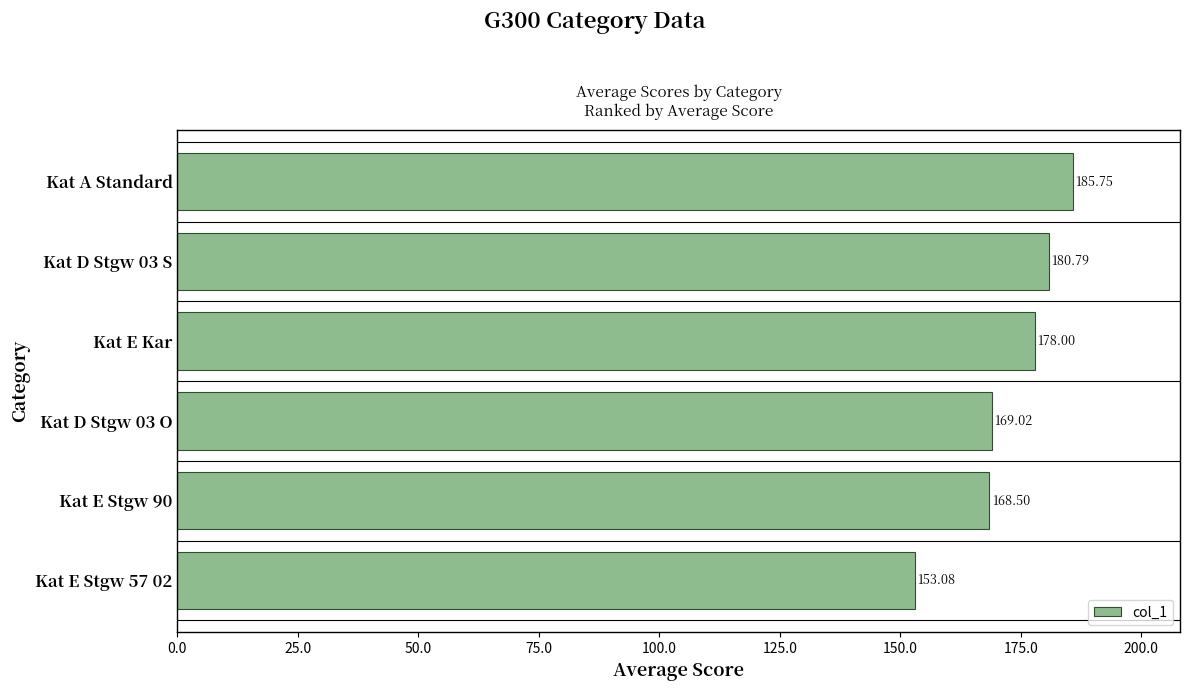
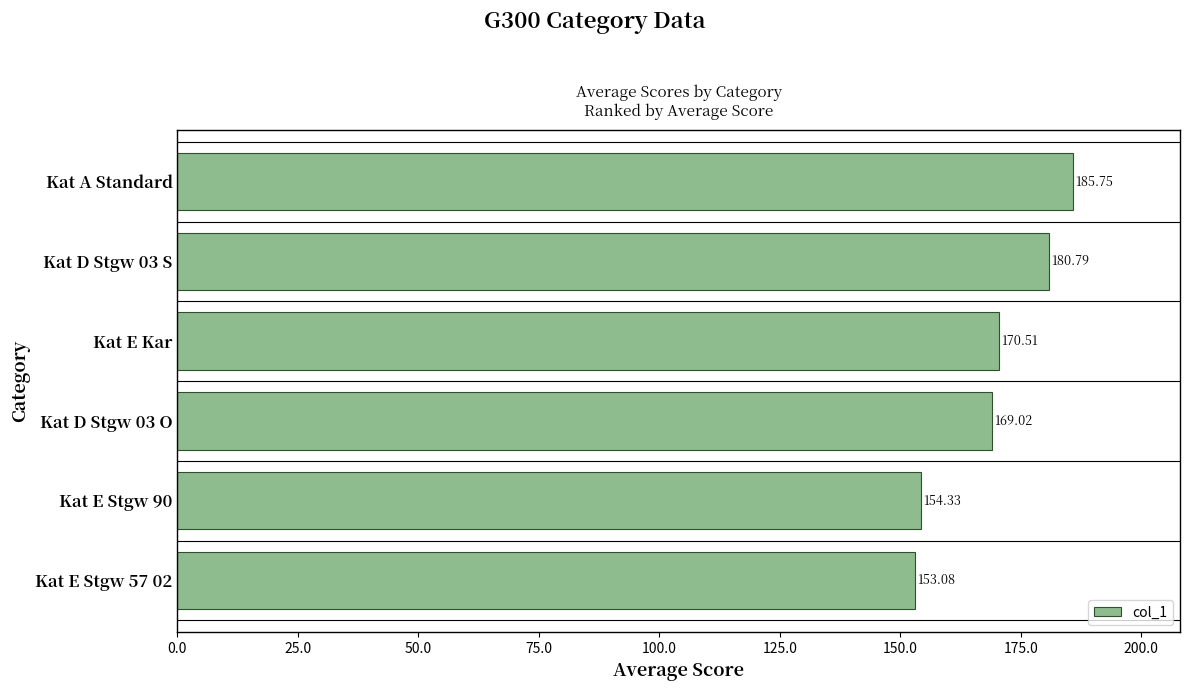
  {
    "Kat A Standard": 185.75,
    "Kat D Stgw 03 S": 180.79,
-   "Kat E Kar": 178.00,
+   "Kat E Kar": 170.51,
    "Kat D Stgw 03 O": 169.02,
-   "Kat E Stgw 90": 168.50,
+   "Kat E Stgw 90": 154.33,
    "Kat E Stgw 57 02": 153.08
  }
